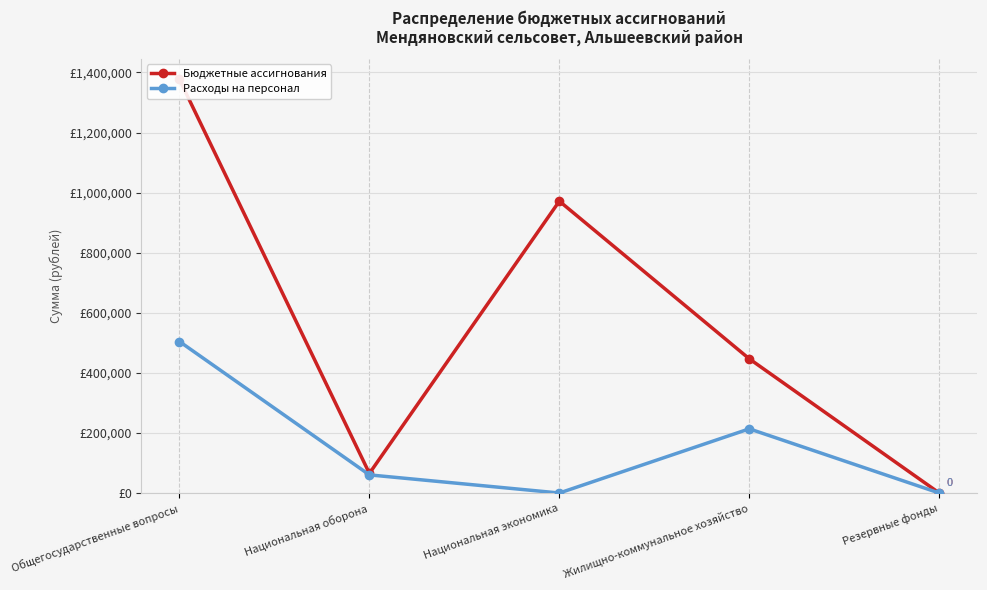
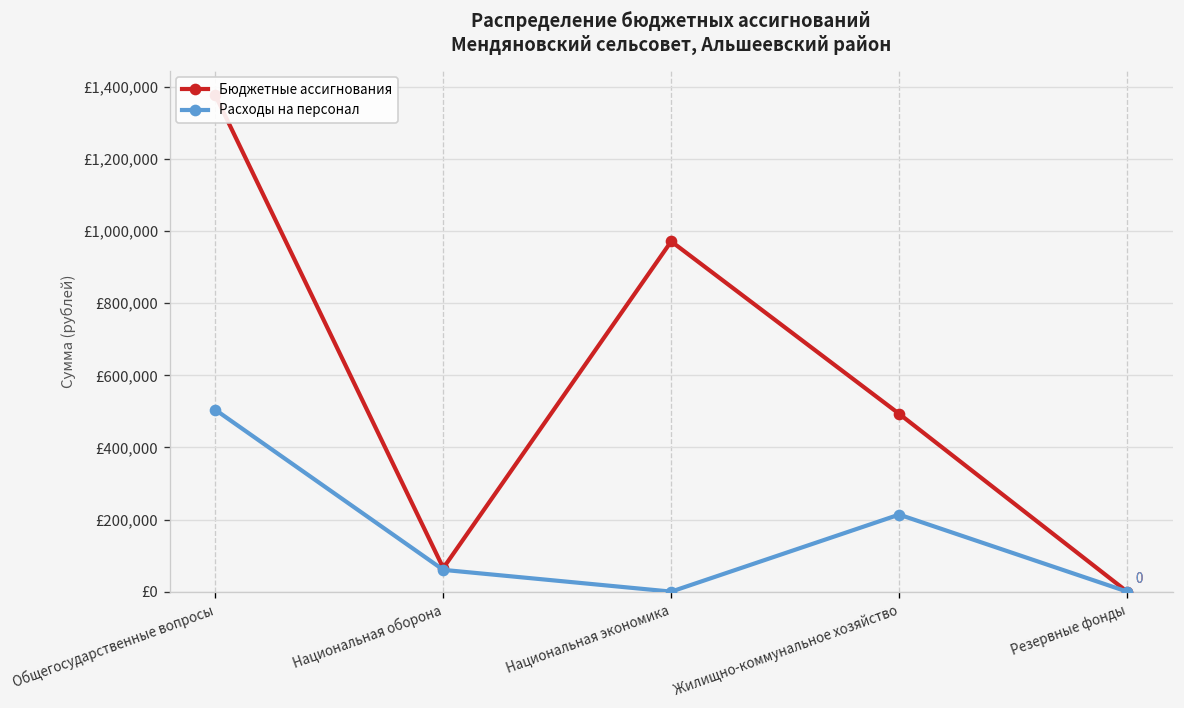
  {
    "Бюджетные ассигнования": {
      "Национальная экономика": "£970,000",
-     "Жилищно-коммунальное хозяйство": "£450,000"
+     "Жилищно-коммунальное хозяйство": "£490,000"
    },
    "Расходы на персонал": {
      "Общегосударственные вопросы": "£500,000",
      "Национальная экономика": "£0",
      "Жилищно-коммунальное хозяйство": "£210,000"
    }
  }
